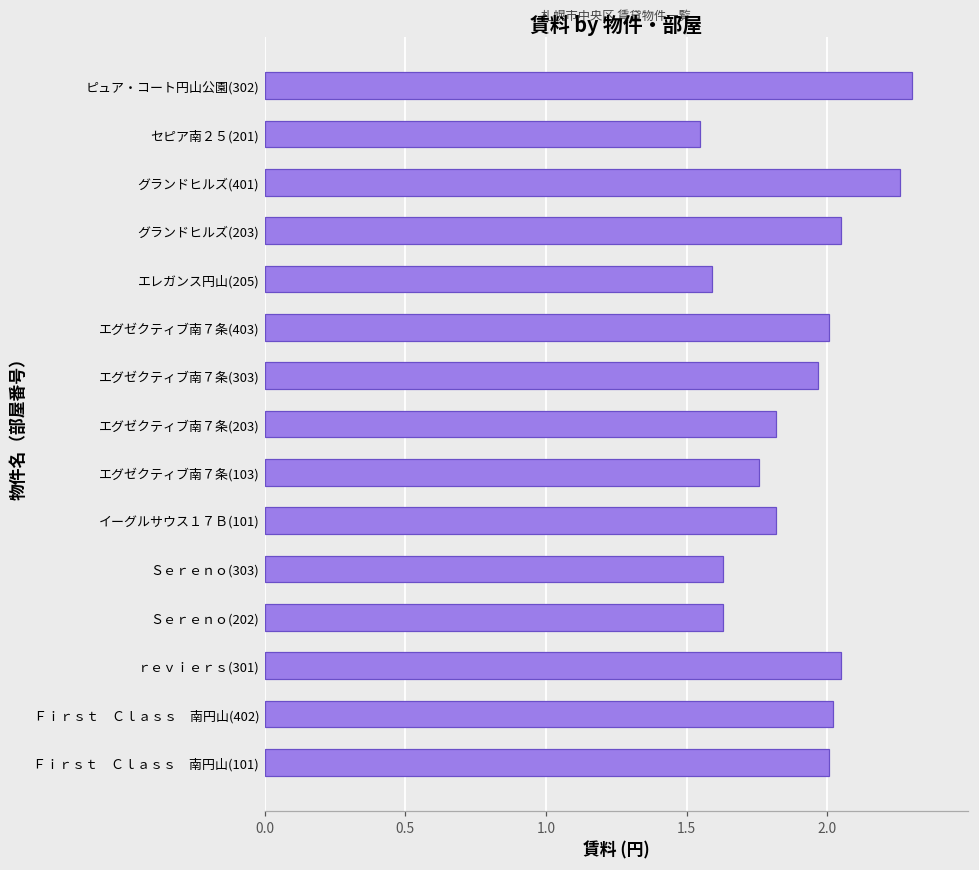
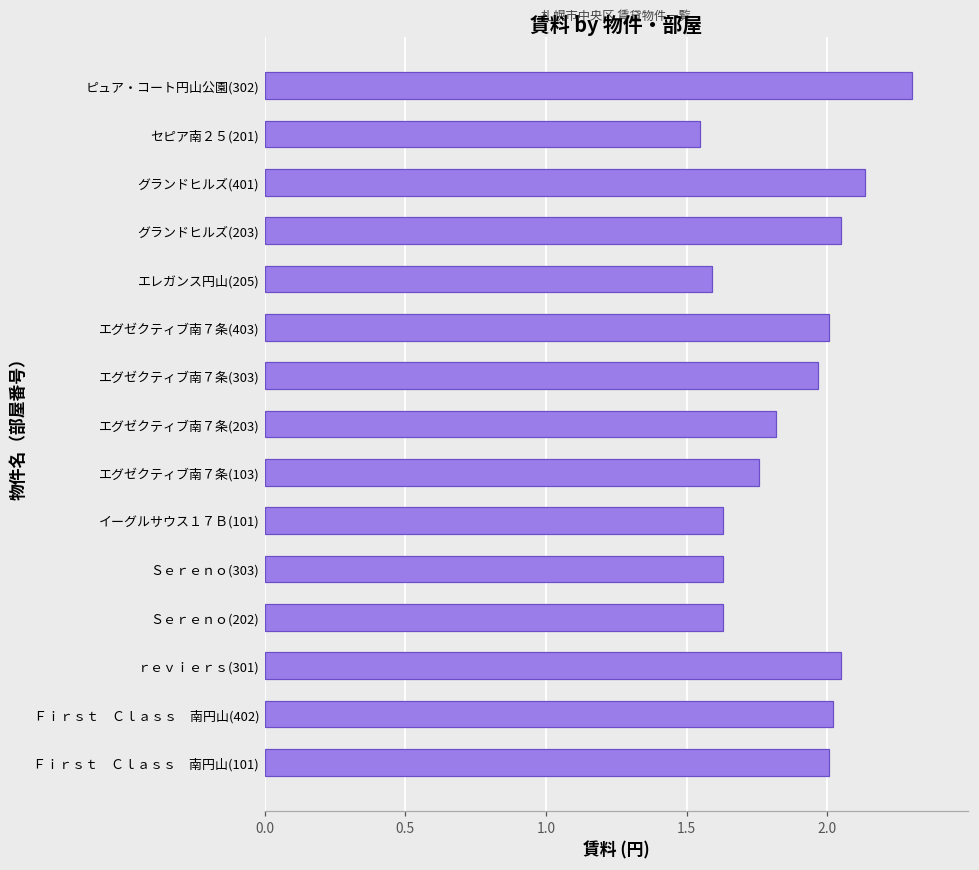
  {
    "ピュア・コート円山公園(302)": 2.30,
    "セピア南２５(201)": 1.55,
-   "グランドヒルズ(401)": 2.26,
+   "グランドヒルズ(401)": 2.13,
    "グランドヒルズ(203)": 2.05,
    "エレガンス円山(205)": 1.59,
    "エグゼクティブ南７条(403)": 2.01,
    "エグゼクティブ南７条(303)": 1.97,
    "エグゼクティブ南７条(203)": 1.82,
    "エグゼクティブ南７条(103)": 1.76,
-   "イーグルサウス１７Ｂ(101)": 1.82,
+   "イーグルサウス１７Ｂ(101)": 1.63,
    "Ｓｅｒｅｎｏ(303)": 1.63,
    "Ｓｅｒｅｎｏ(202)": 1.63,
    "ｒｅｖｉｅｒｓ(301)": 2.05,
    "Ｆｉｒｓｔ Ｃｌａｓｓ 南円山(402)": 2.02,
    "Ｆｉｒｓｔ Ｃｌａｓｓ 南円山(101)": 2.01
  }
